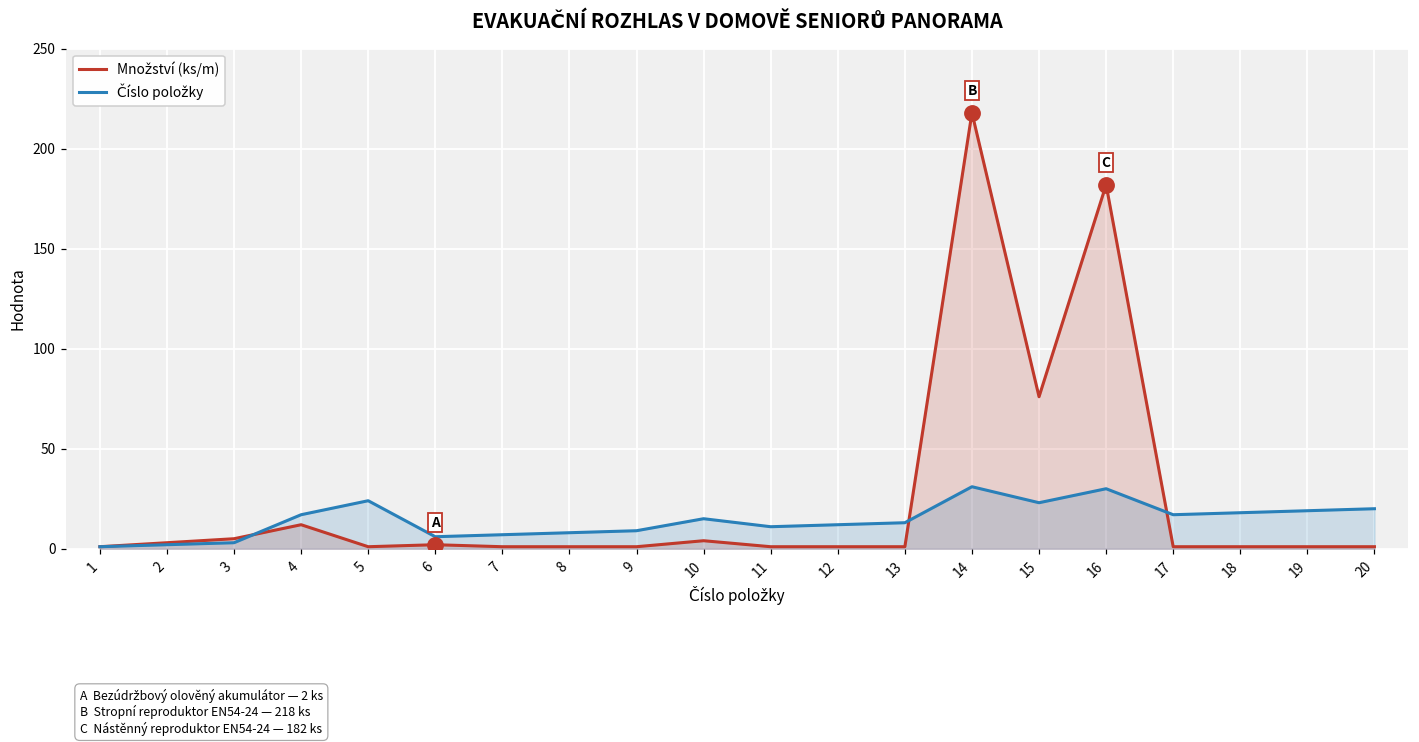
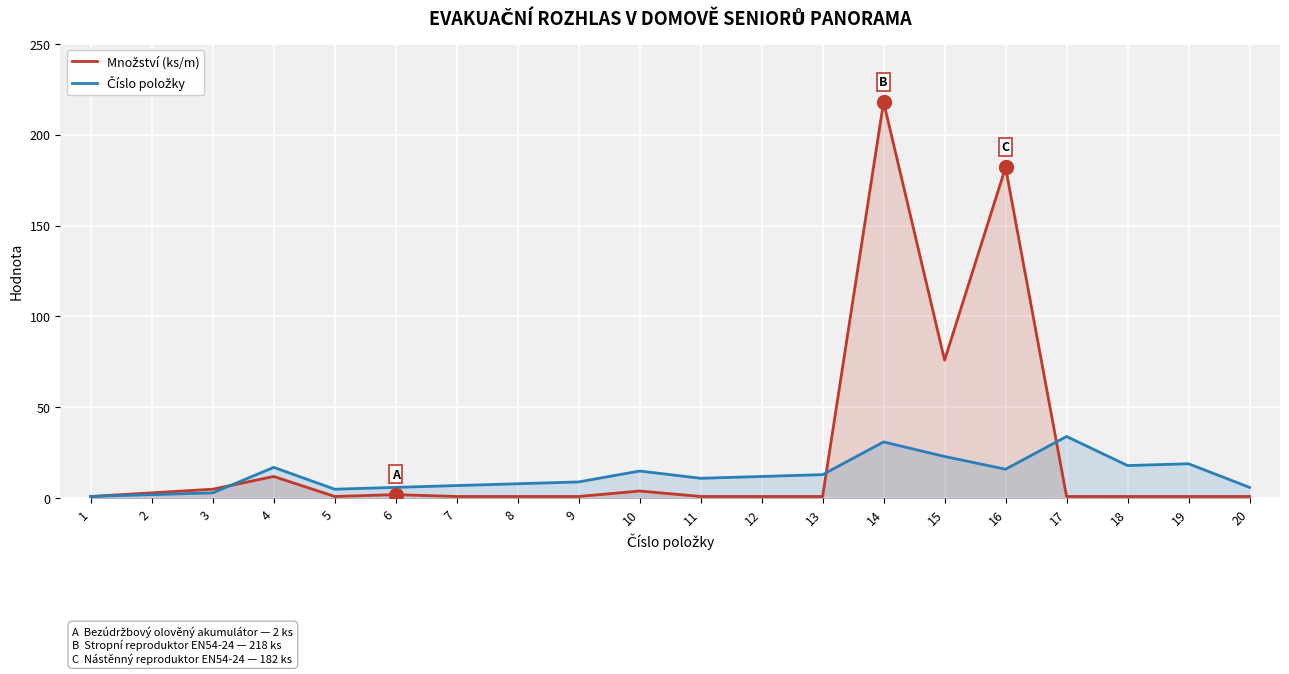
  {
    "Číslo položky": {
      "3": 3,
      "4": 17,
-     "5": 24,
+     "5": 5,
      "6": 6,
      "7": 7,
      "8": 8,
      "9": 9,
      "10": 15,
      "11": 11,
      "12": 12,
      "13": 13,
      "14": 31,
      "15": 23,
-     "16": 30,
-     "17": 17,
+     "16": 16,
+     "17": 34,
      "18": 18,
      "19": 19,
-     "20": 20
+     "20": 6
    }
  }
